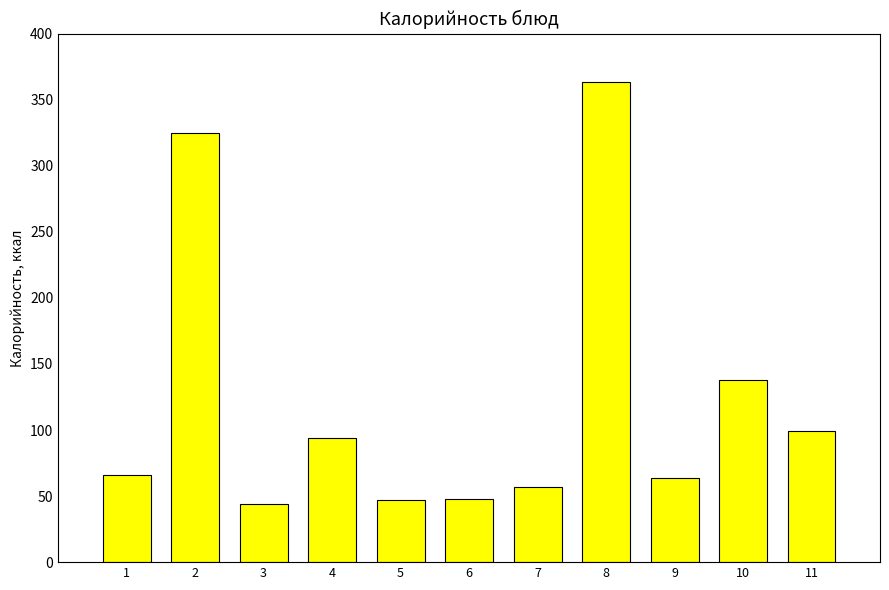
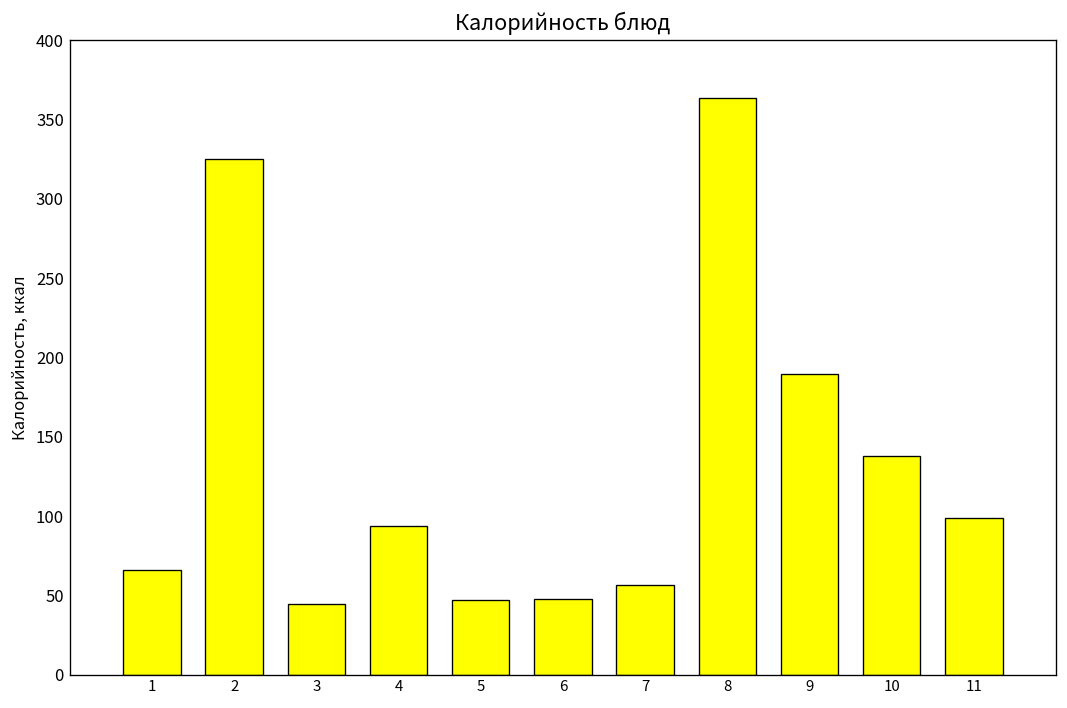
  {
    "1": 66,
    "2": 325,
    "3": 44,
    "4": 94,
    "5": 47,
    "6": 48,
    "7": 57,
    "8": 364,
-   "9": 64,
+   "9": 190,
    "10": 138,
    "11": 99
  }
